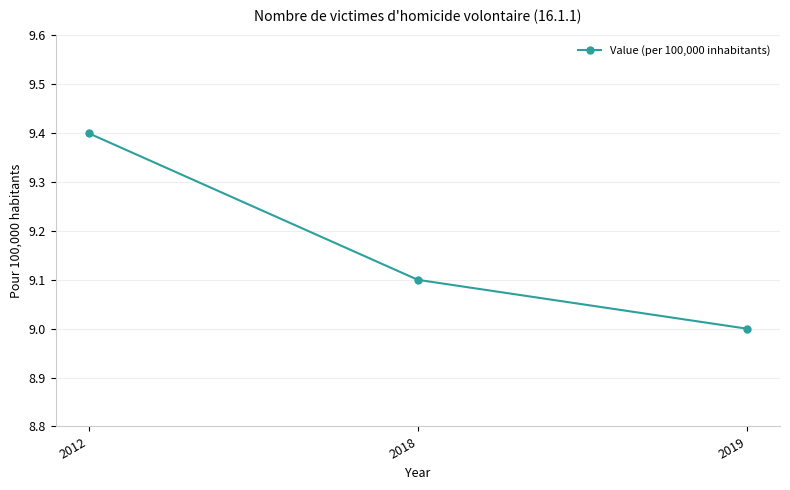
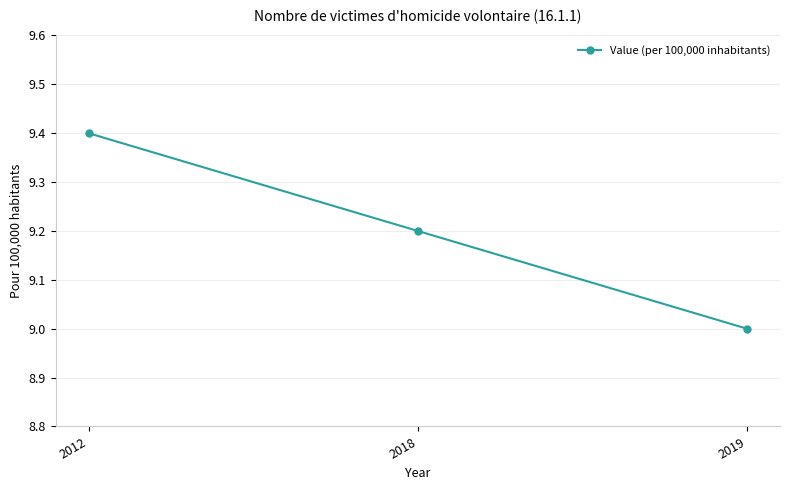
  {
    "2012": 9.4,
-   "2018": 9.1,
+   "2018": 9.2,
    "2019": 9.0
  }
